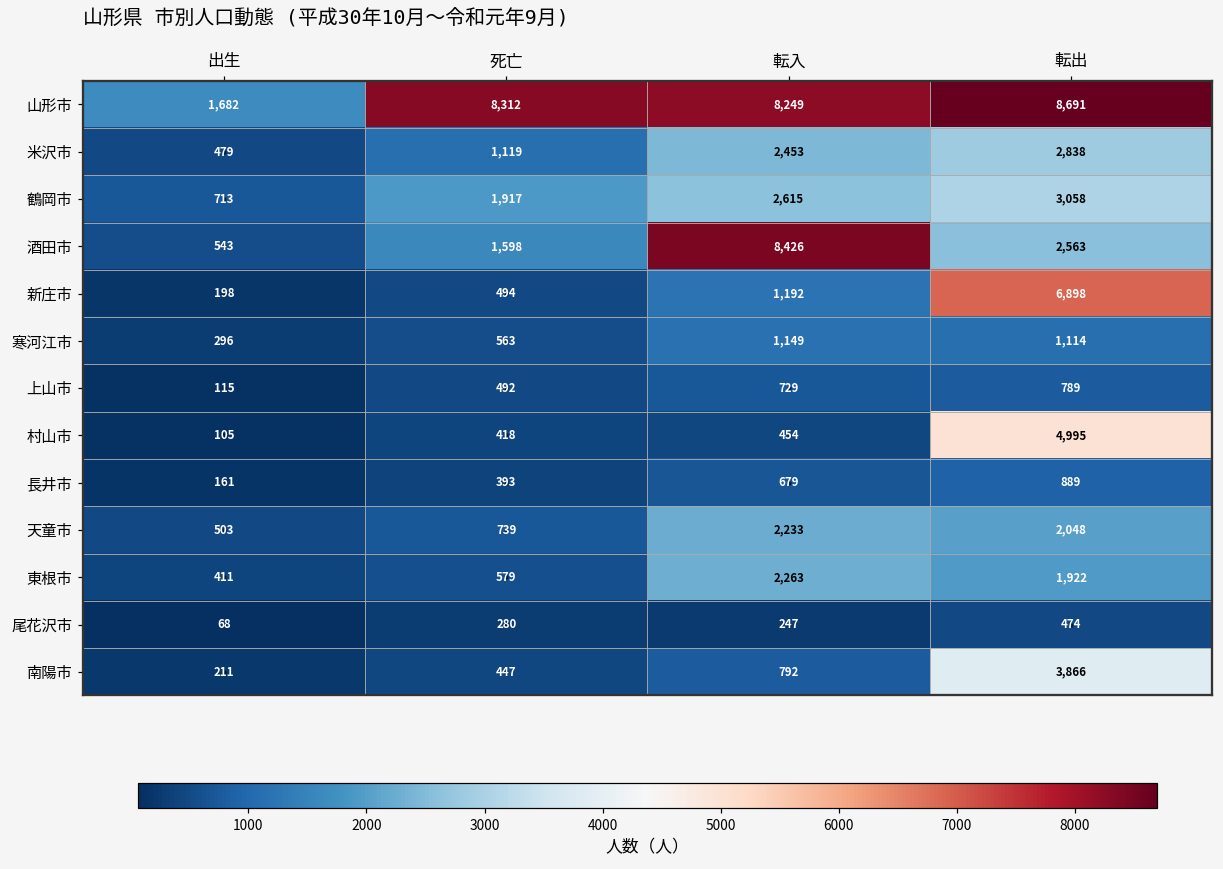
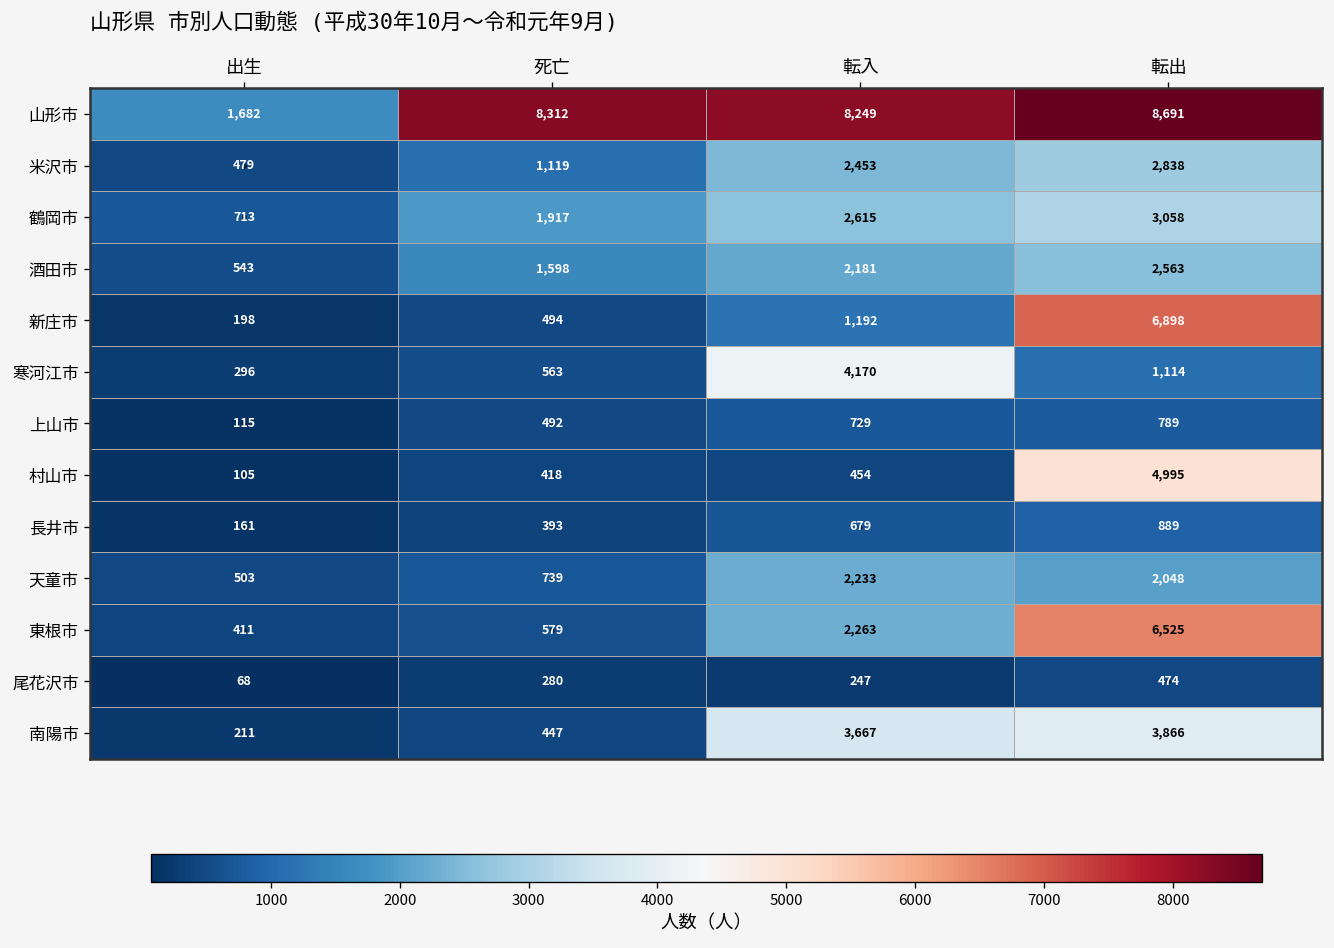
  {
    "山形市": {
      "出生": "1,682",
      "死亡": "8,312",
      "転入": "8,249",
      "転出": "8,691"
    },
    "米沢市": {
      "死亡": "1,119",
      "転入": "2,453",
      "転出": "2,838"
    },
    "鶴岡市": {
      "死亡": "1,917",
      "転入": "2,615",
      "転出": "3,058"
    },
    "酒田市": {
      "死亡": "1,598",
-     "転入": "8,426",
+     "転入": "2,181",
      "転出": "2,563"
    },
    "新庄市": {
      "転入": "1,192",
      "転出": "6,898"
    },
    "寒河江市": {
-     "転入": "1,149",
+     "転入": "4,170",
      "転出": "1,114"
    },
    "上山市": {
      "転出": "789"
    },
    "村山市": {
      "転出": "4,995"
    },
    "長井市": {
      "転出": "889"
    },
    "天童市": {
      "転入": "2,233",
      "転出": "2,048"
    },
    "東根市": {
      "転入": "2,263",
-     "転出": "1,922"
+     "転出": "6,525"
    },
    "南陽市": {
-     "転入": "792",
+     "転入": "3,667",
      "転出": "3,866"
    }
  }
